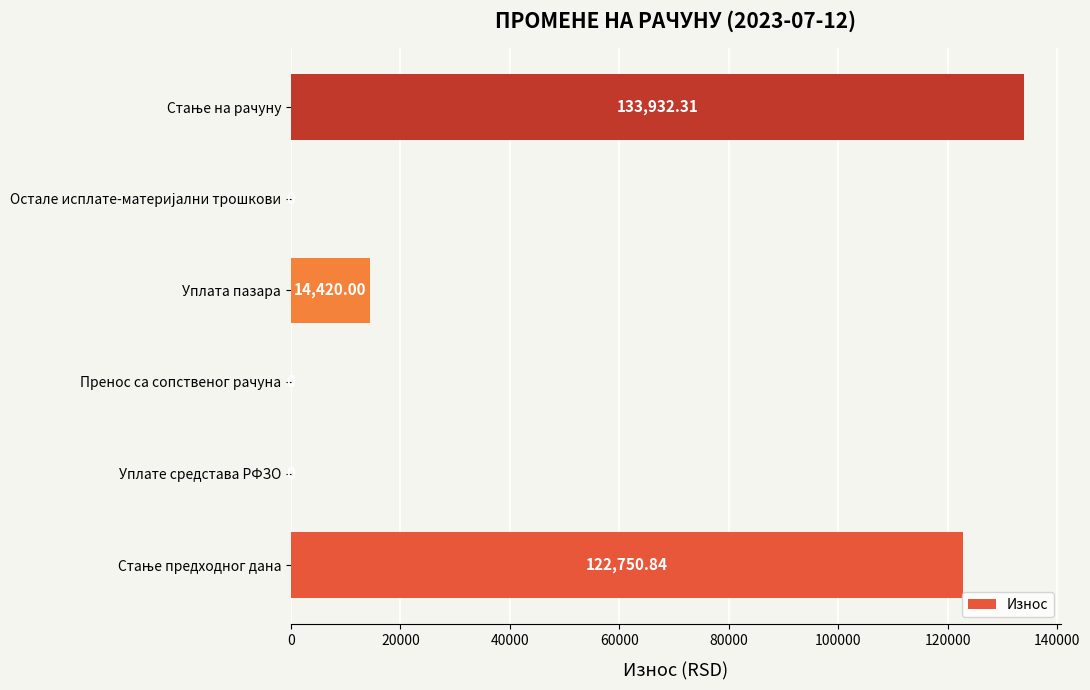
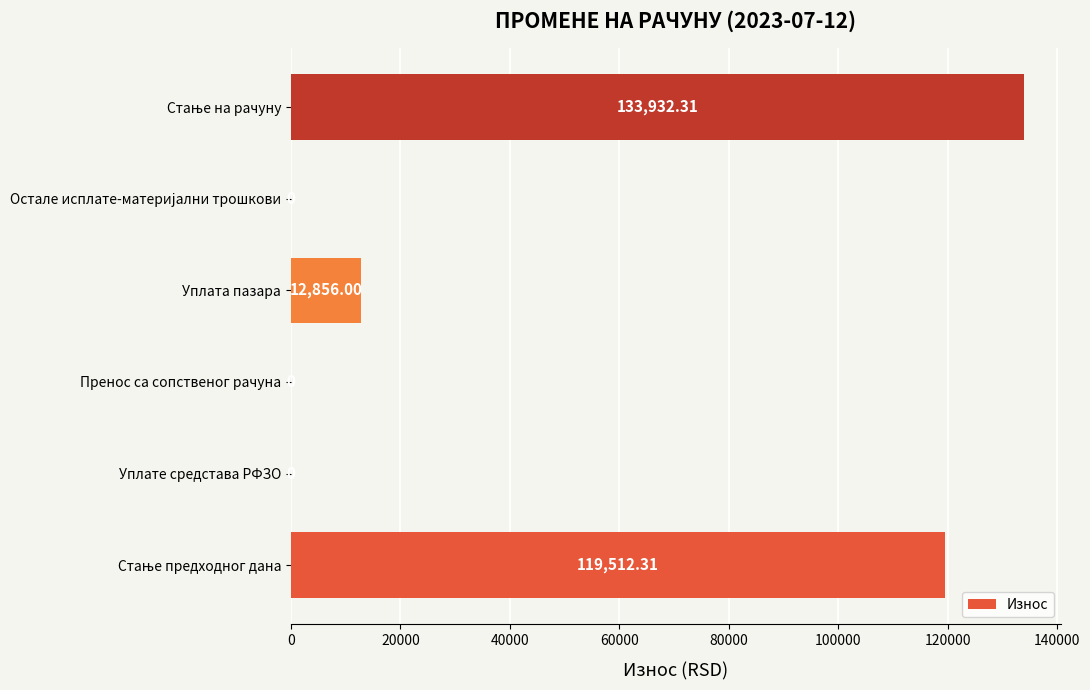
  {
    "Стање на рачуну": "133,932.31",
-   "Уплата пазара": "14,420.00",
-   "Стање предходног дана": "122,750.84"
+   "Уплата пазара": "12,856.00",
+   "Стање предходног дана": "119,512.31"
  }
